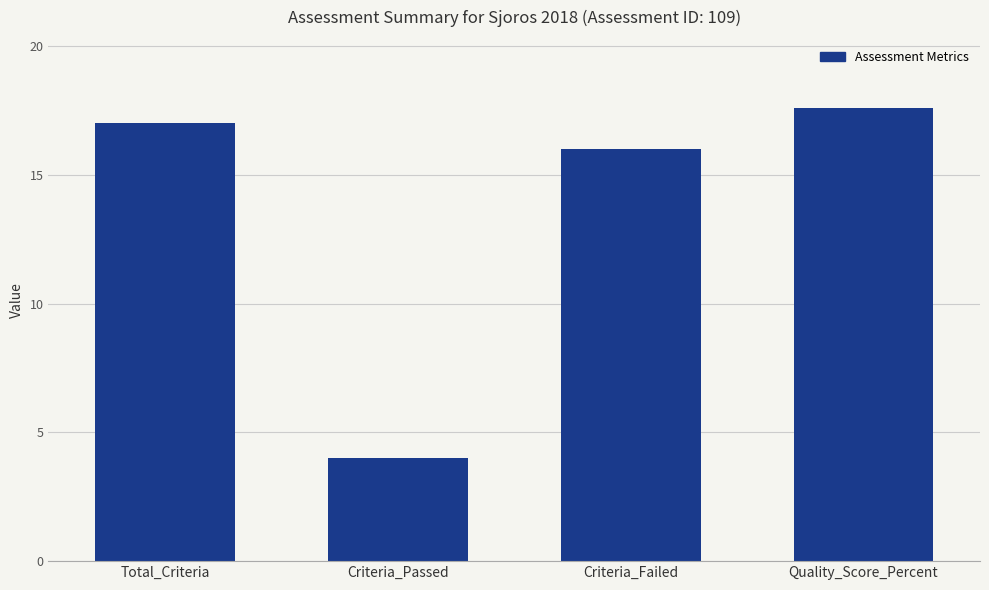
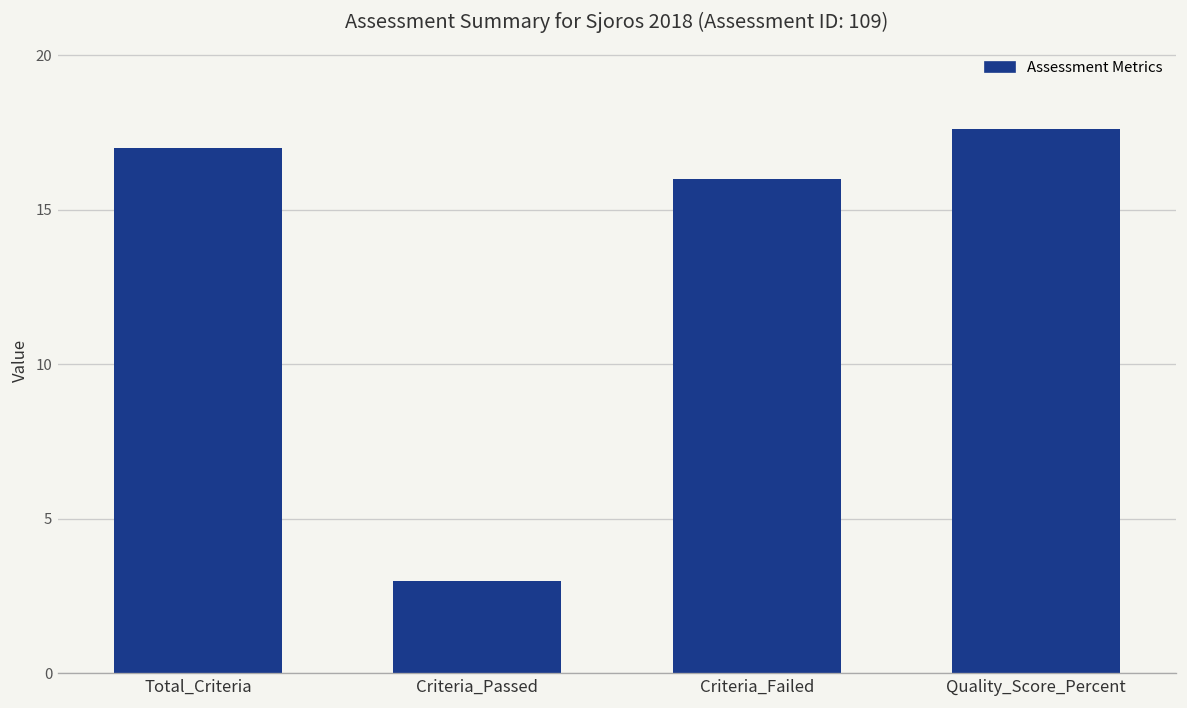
  {
    "Total_Criteria": 17,
-   "Criteria_Passed": 4,
+   "Criteria_Passed": 3,
    "Criteria_Failed": 16,
    "Quality_Score_Percent": 17.6
  }
